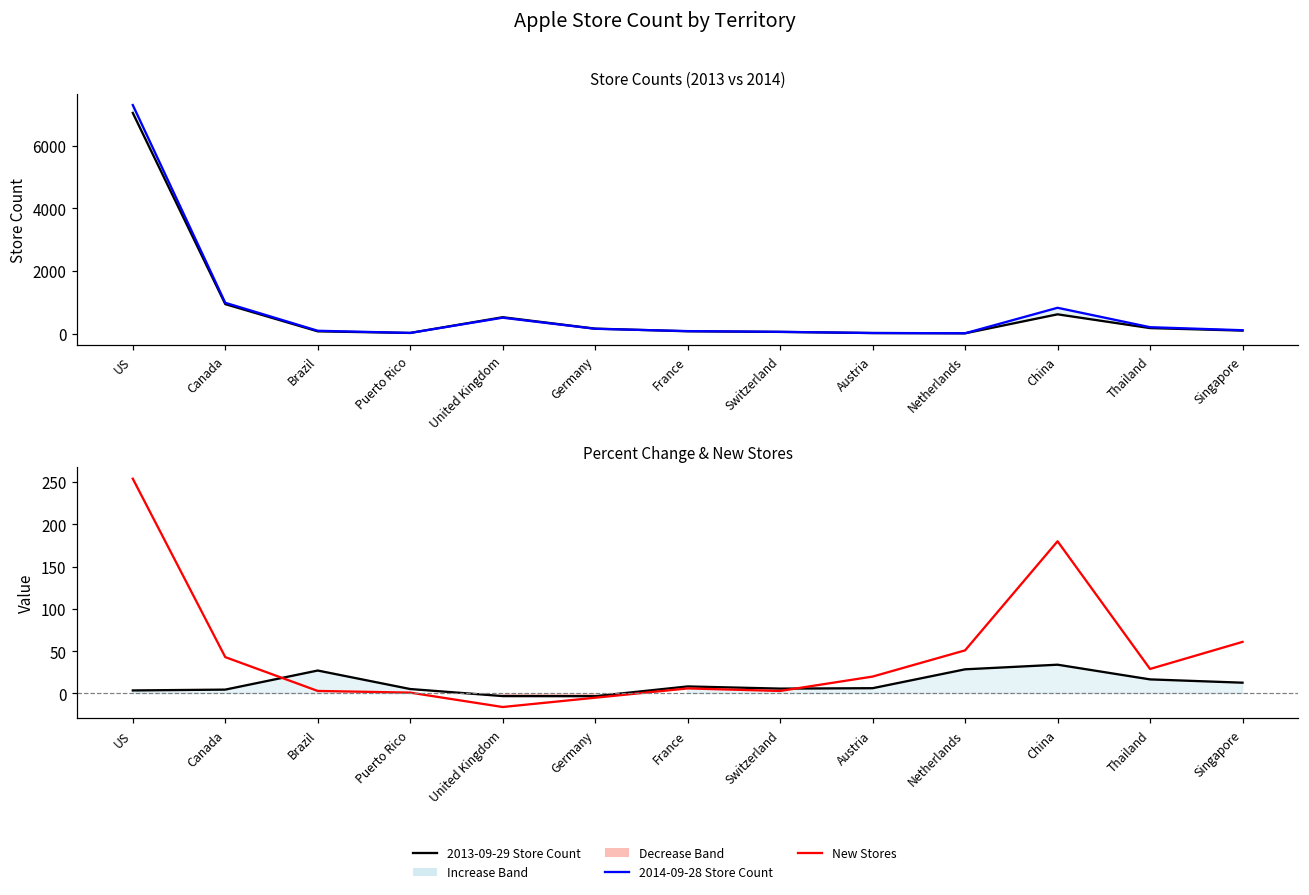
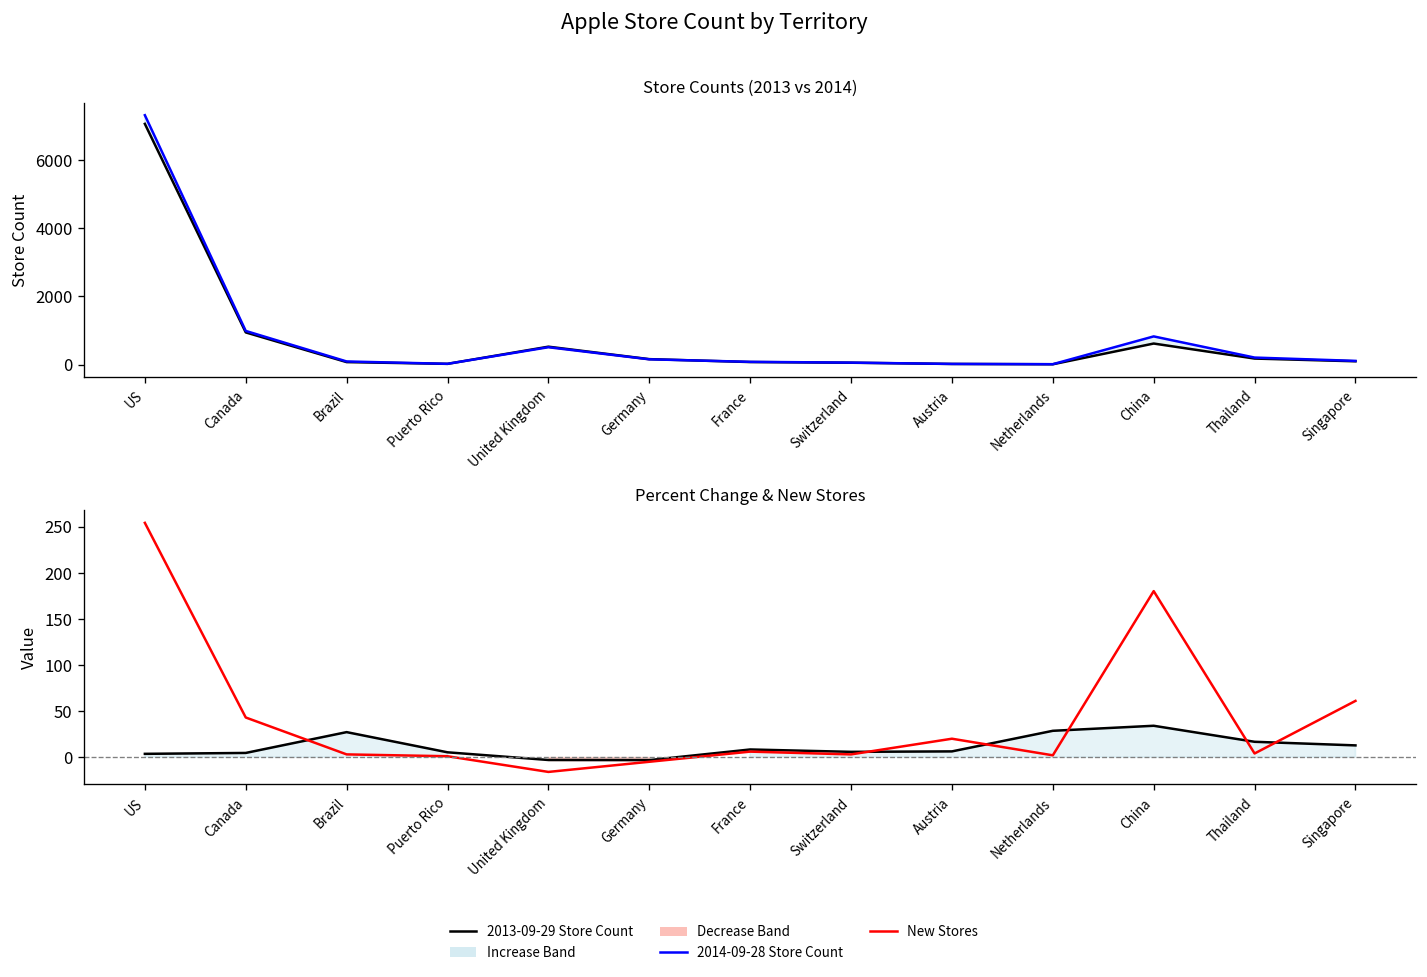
  {
    "Percent Change & New Stores": {
      "New Stores": {
        "US": 250,
        "Canada": 40,
        "Brazil": 0,
        "Puerto Rico": 0,
        "United Kingdom": -20,
        "Austria": 20,
-       "Netherlands": 50,
+       "Netherlands": 0,
        "China": 180,
-       "Thailand": 30,
+       "Thailand": 0,
        "Singapore": 60
      }
    }
  }
